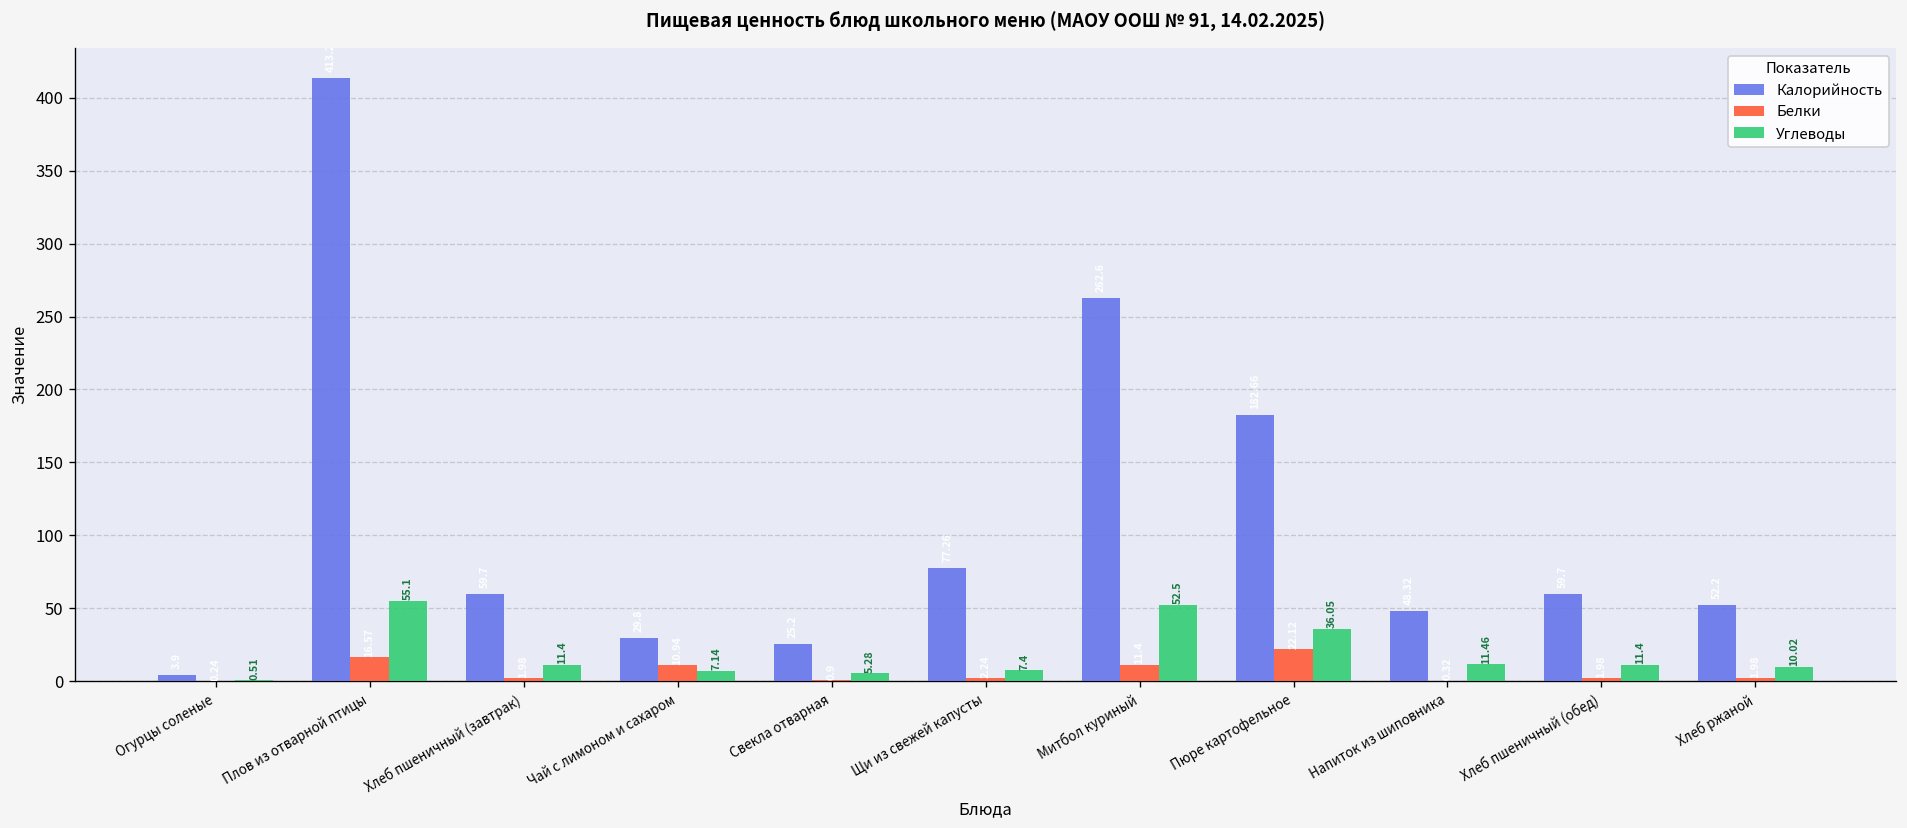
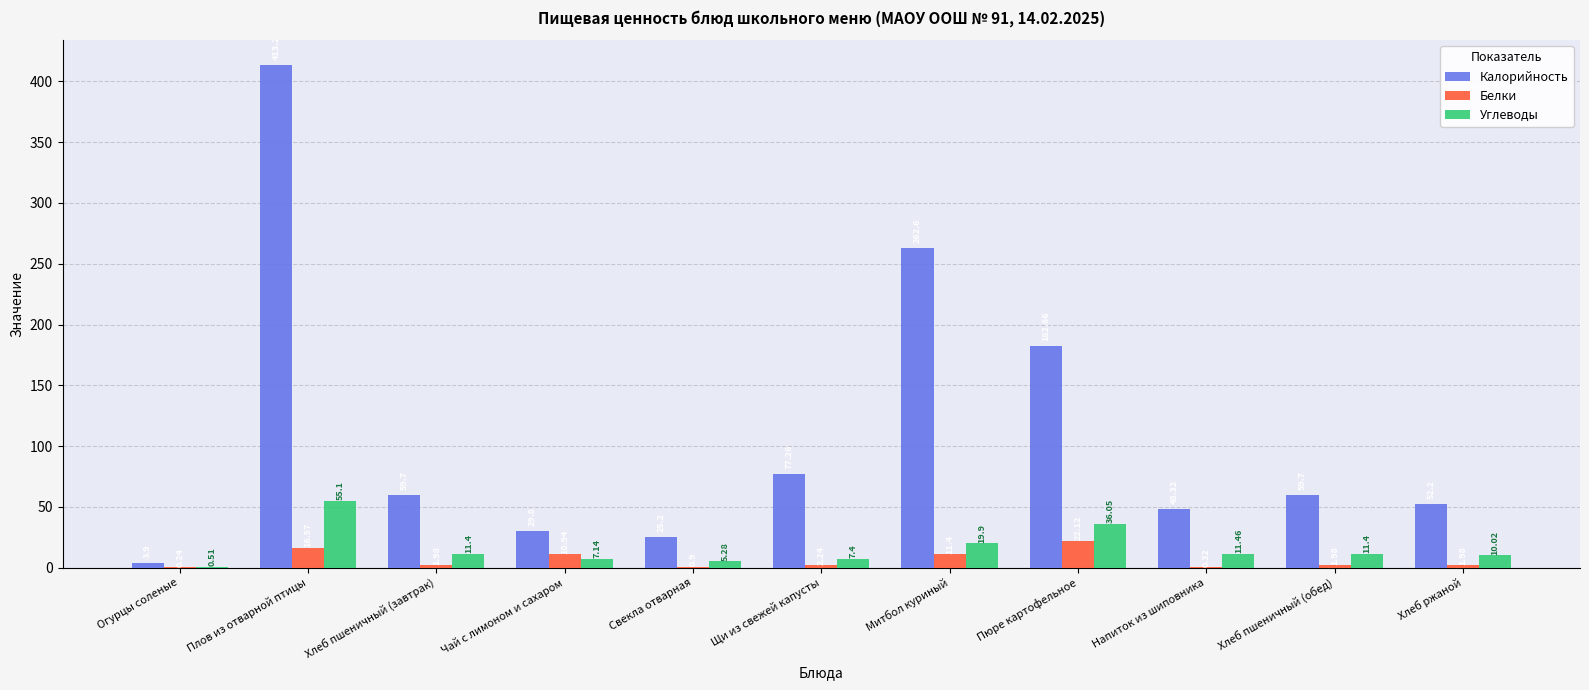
  {
    "Калорийность": {
      "Огурцы соленые": 4,
      "Плов из отварной птицы": 413,
      "Хлеб пшеничный (завтрак)": 60,
      "Чай с лимоном и сахаром": 30,
      "Свекла отварная": 25,
      "Щи из свежей капусты": 77,
      "Митбол куриный": 263,
      "Пюре картофельное": 183,
      "Напиток из шиповника": 48,
      "Хлеб пшеничный (обед)": 60,
      "Хлеб ржаной": 52
    },
    "Белки": {
      "Плов из отварной птицы": 17,
      "Чай с лимоном и сахаром": 11,
      "Щи из свежей капусты": 2,
      "Митбол куриный": 11,
      "Пюре картофельное": 22
    },
    "Углеводы": {
      "Огурцы соленые": 0.51,
      "Плов из отварной птицы": 55.1,
      "Хлеб пшеничный (завтрак)": 11.4,
      "Чай с лимоном и сахаром": 7.14,
      "Свекла отварная": 5.28,
      "Щи из свежей капусты": 7.4,
-     "Митбол куриный": 52.5,
+     "Митбол куриный": 19.9,
      "Пюре картофельное": 36.05,
      "Напиток из шиповника": 11.46,
      "Хлеб пшеничный (обед)": 11.4,
      "Хлеб ржаной": 10.02
    }
  }
